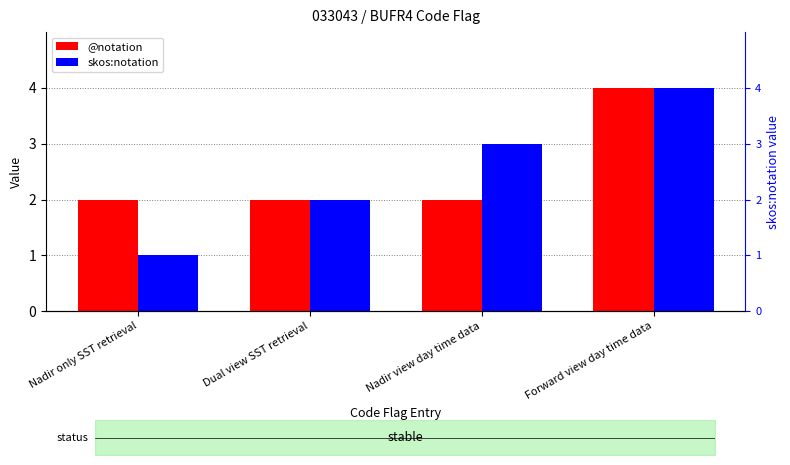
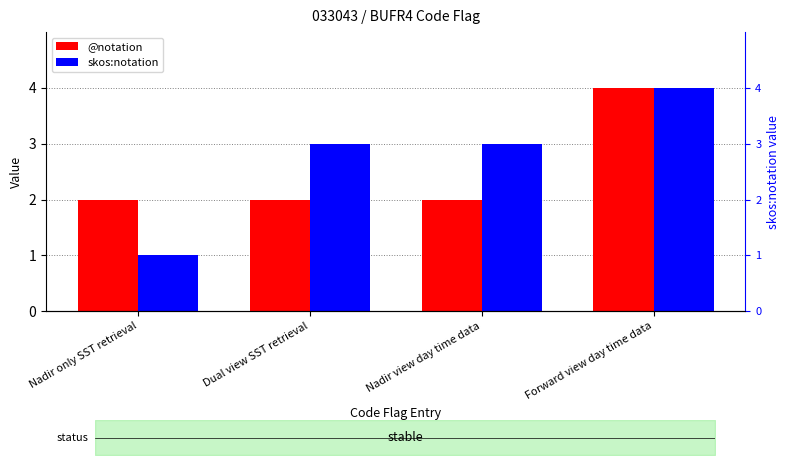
  {
    "033043 / BUFR4 Code Flag": {
      "@notation": {
        "Nadir only SST retrieval": 2,
        "Dual view SST retrieval": 2,
        "Nadir view day time data": 2,
        "Forward view day time data": 4
      },
      "skos:notation": {
        "Nadir only SST retrieval": 1,
-       "Dual view SST retrieval": 2,
+       "Dual view SST retrieval": 3,
        "Nadir view day time data": 3,
        "Forward view day time data": 4
      }
    }
  }
